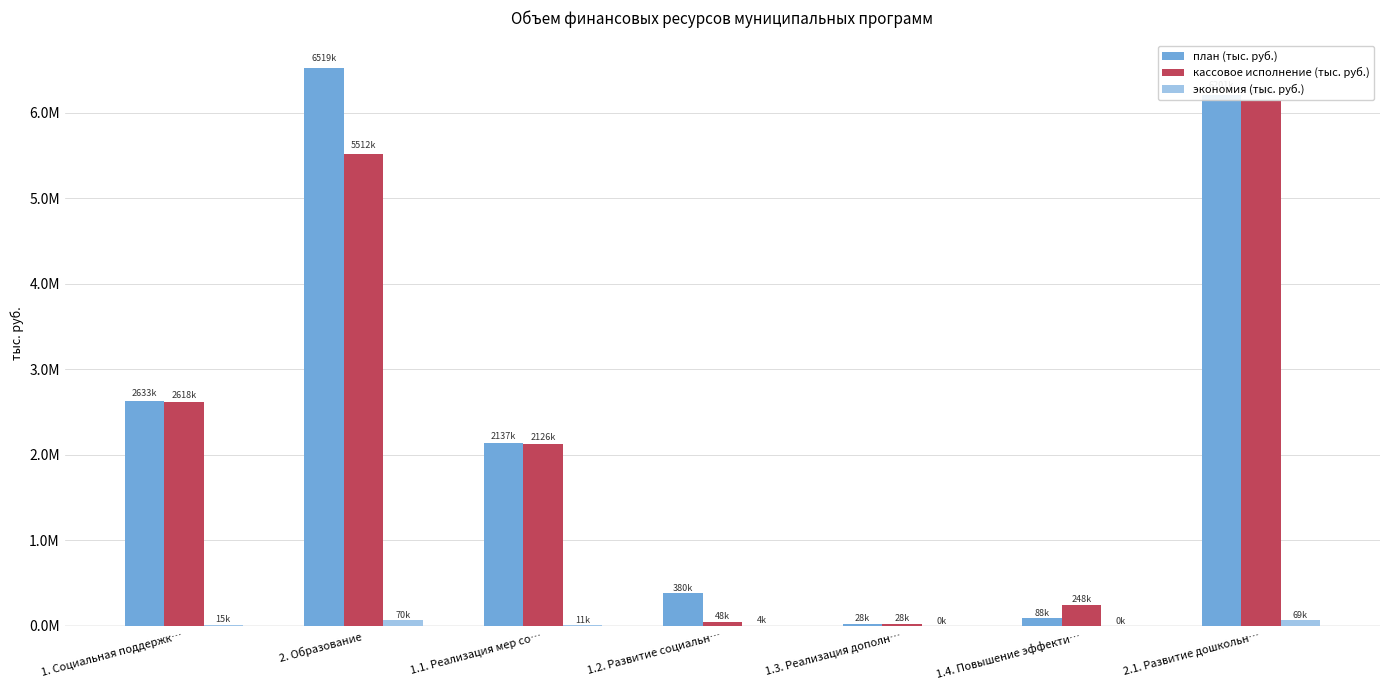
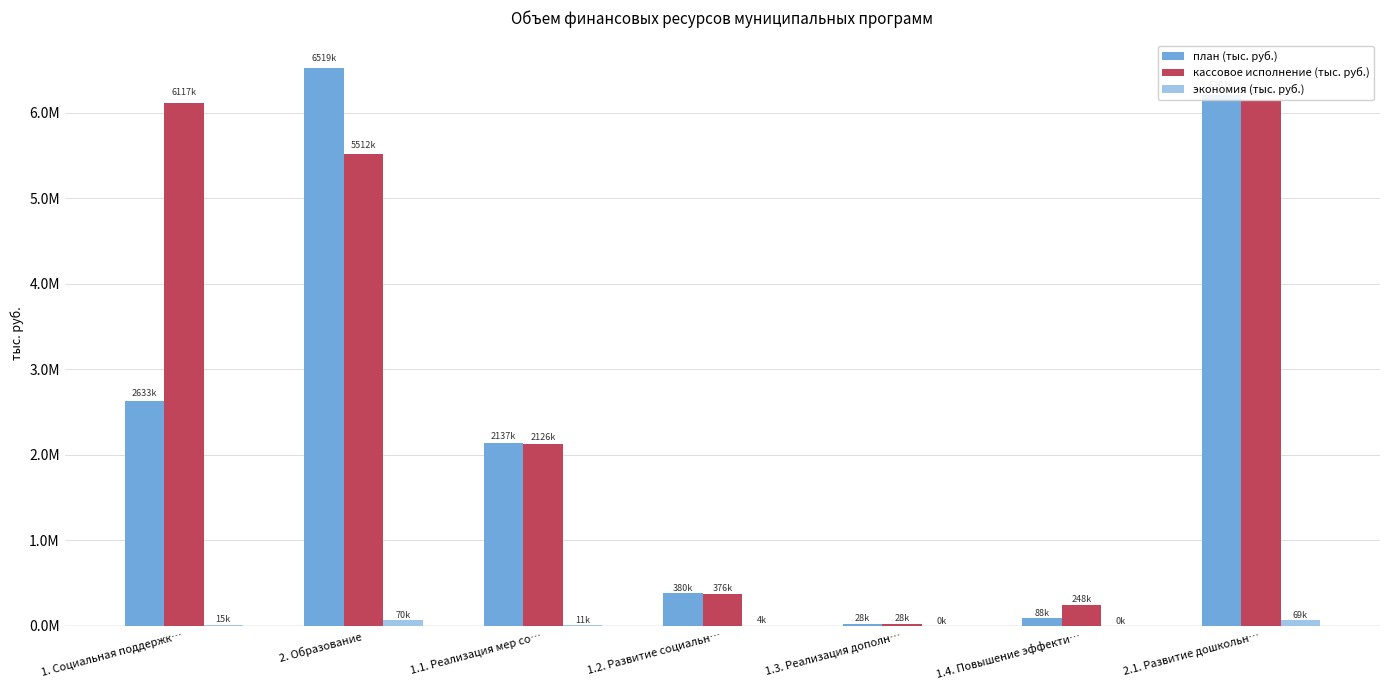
  {
    "кассовое исполнение (тыс. руб.)": {
-     "1. Социальная поддержк…": "2618k",
+     "1. Социальная поддержк…": "6117k",
      "2. Образование": "5512k",
      "1.1. Реализация мер со…": "2126k",
-     "1.2. Развитие социальн…": "48k",
+     "1.2. Развитие социальн…": "376k",
      "1.3. Реализация дополн…": "28k",
      "1.4. Повышение эффекти…": "248k"
    }
  }
